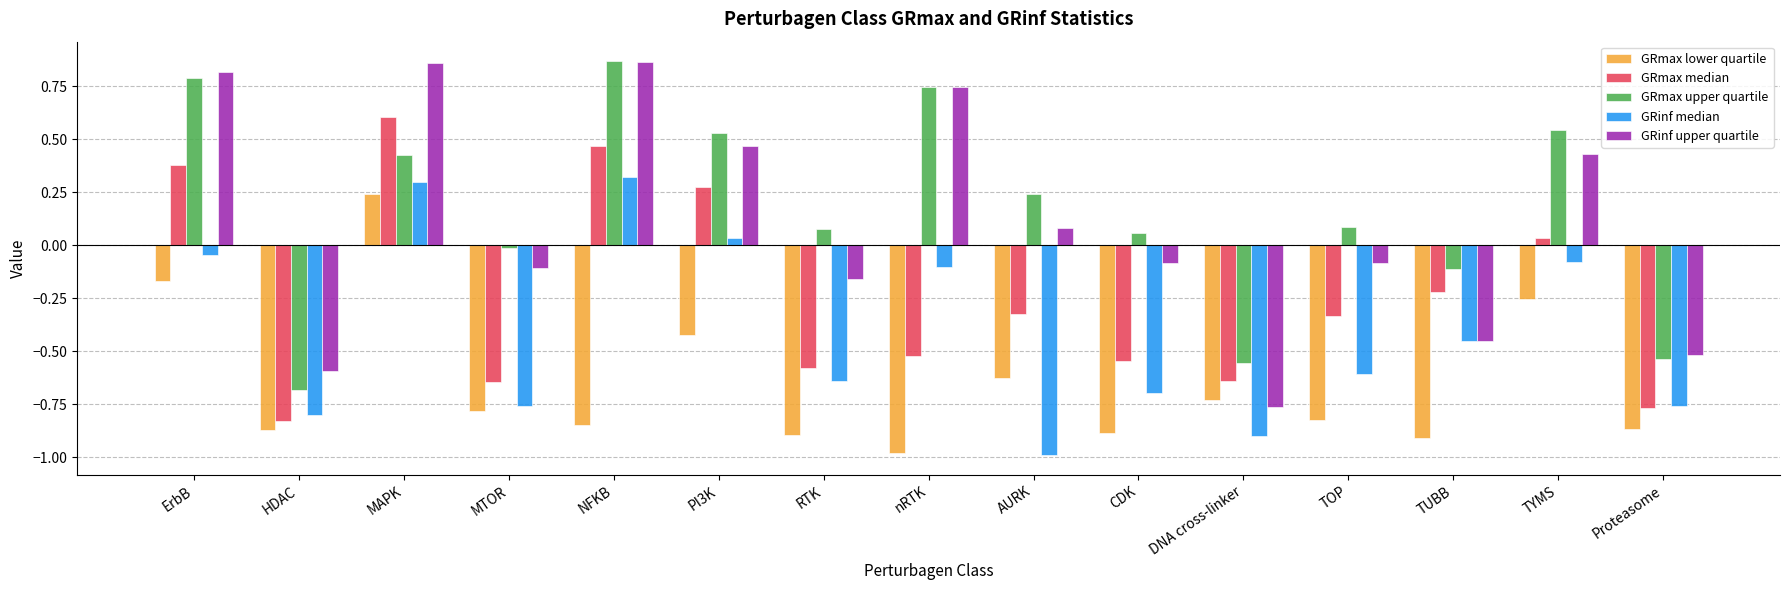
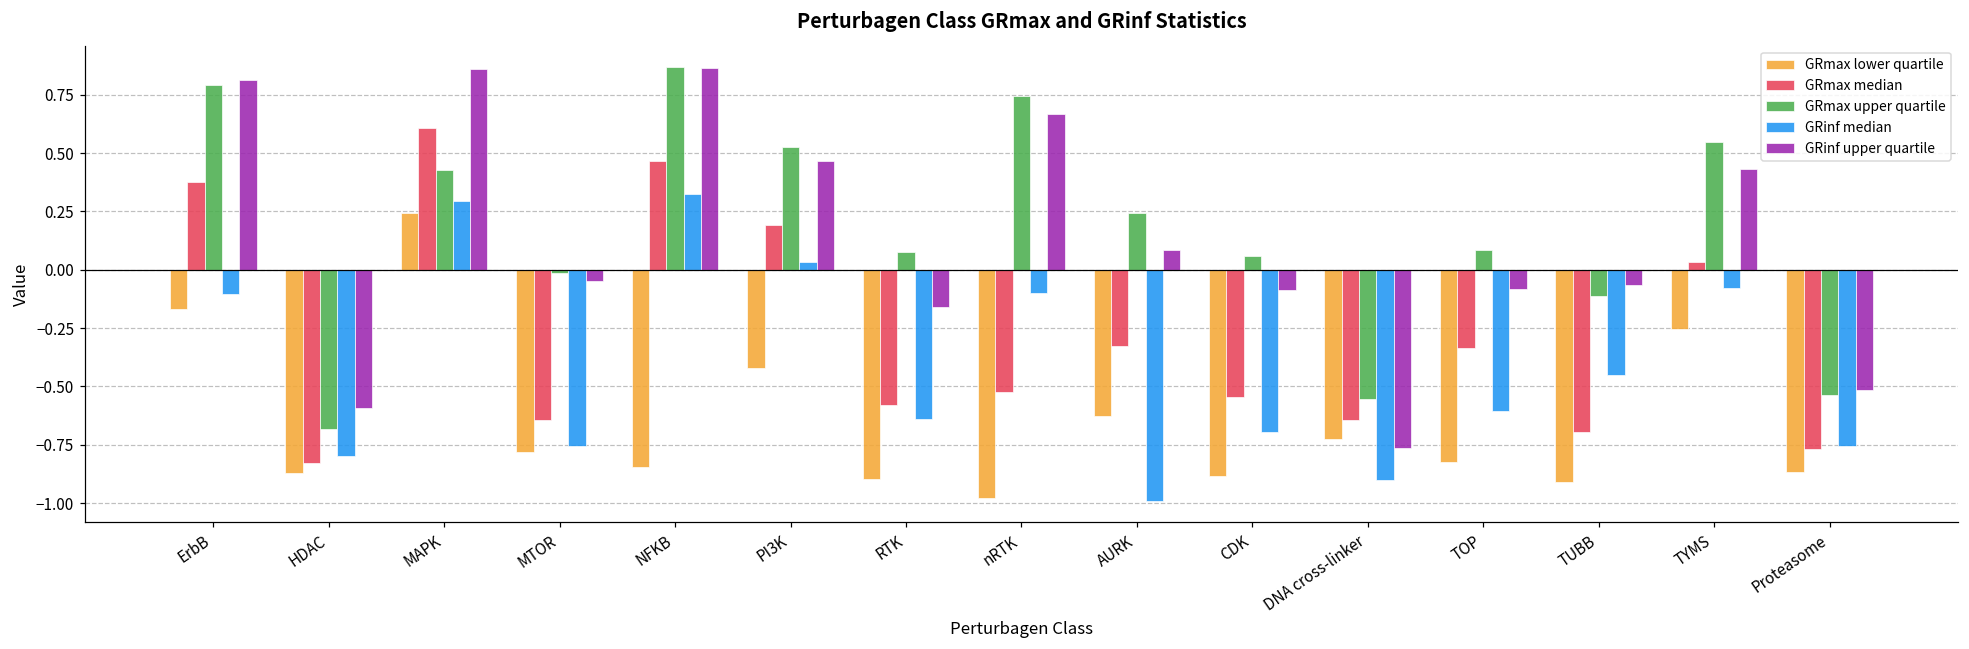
  {
    "GRmax lower quartile": {
      "ErbB": -0.17,
      "HDAC": -0.87,
      "MAPK": 0.24,
      "MTOR": -0.78,
      "NFKB": -0.85,
      "PI3K": -0.42,
      "RTK": -0.90,
      "nRTK": -0.98,
      "AURK": -0.63,
      "CDK": -0.88,
      "DNA cross-linker": -0.73,
      "TOP": -0.83,
      "TUBB": -0.91,
      "TYMS": -0.25,
      "Proteasome": -0.87
    },
    "GRmax median": {
      "ErbB": 0.38,
      "HDAC": -0.83,
      "MAPK": 0.61,
      "MTOR": -0.64,
      "NFKB": 0.47,
-     "PI3K": 0.28,
+     "PI3K": 0.19,
      "RTK": -0.58,
      "nRTK": -0.52,
      "AURK": -0.33,
      "CDK": -0.55,
      "DNA cross-linker": -0.64,
      "TOP": -0.33,
-     "TUBB": -0.22,
+     "TUBB": -0.69,
      "TYMS": 0.03,
      "Proteasome": -0.77
    },
    "GRmax upper quartile": {
      "ErbB": 0.79,
      "HDAC": -0.68,
      "MAPK": 0.43,
      "MTOR": -0.01,
      "NFKB": 0.87,
      "PI3K": 0.53,
      "RTK": 0.08,
      "nRTK": 0.75,
      "AURK": 0.24,
      "CDK": 0.06,
      "DNA cross-linker": -0.55,
      "TOP": 0.09,
      "TUBB": -0.11,
      "TYMS": 0.55,
      "Proteasome": -0.54
    },
    "GRinf median": {
-     "ErbB": -0.05,
+     "ErbB": -0.10,
      "HDAC": -0.80,
      "MAPK": 0.30,
      "MTOR": -0.76,
      "NFKB": 0.32,
      "PI3K": 0.03,
      "RTK": -0.64,
      "nRTK": -0.10,
      "AURK": -0.99,
      "CDK": -0.70,
      "DNA cross-linker": -0.90,
      "TOP": -0.61,
      "TUBB": -0.45,
      "TYMS": -0.08,
      "Proteasome": -0.76
    },
    "GRinf upper quartile": {
      "ErbB": 0.82,
      "HDAC": -0.59,
      "MAPK": 0.86,
-     "MTOR": -0.11,
+     "MTOR": -0.05,
      "NFKB": 0.86,
      "PI3K": 0.47,
      "RTK": -0.16,
-     "nRTK": 0.75,
+     "nRTK": 0.67,
      "AURK": 0.08,
      "CDK": -0.09,
      "DNA cross-linker": -0.76,
      "TOP": -0.08,
-     "TUBB": -0.45,
+     "TUBB": -0.07,
      "TYMS": 0.43,
      "Proteasome": -0.52
    }
  }
